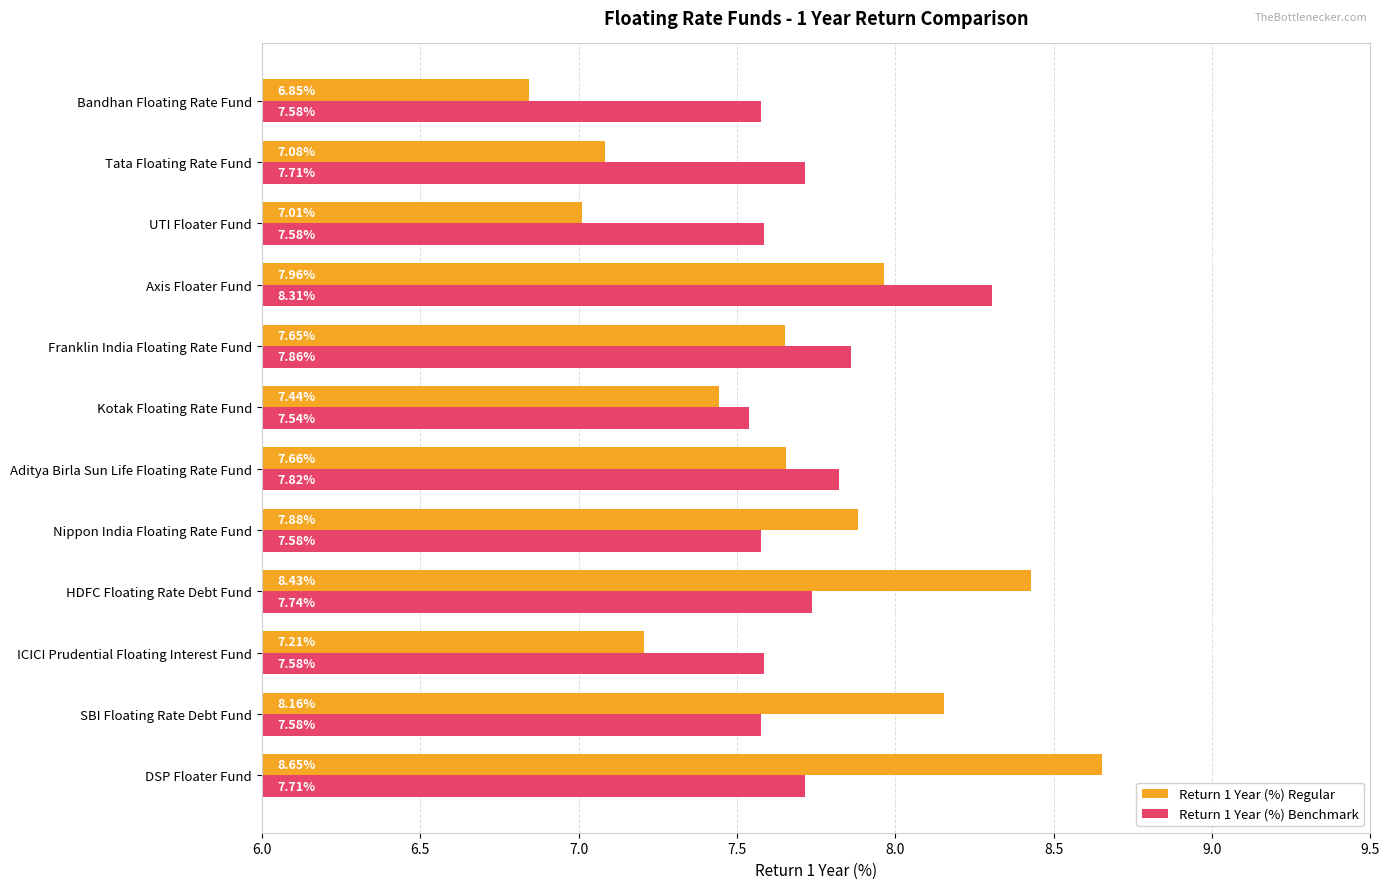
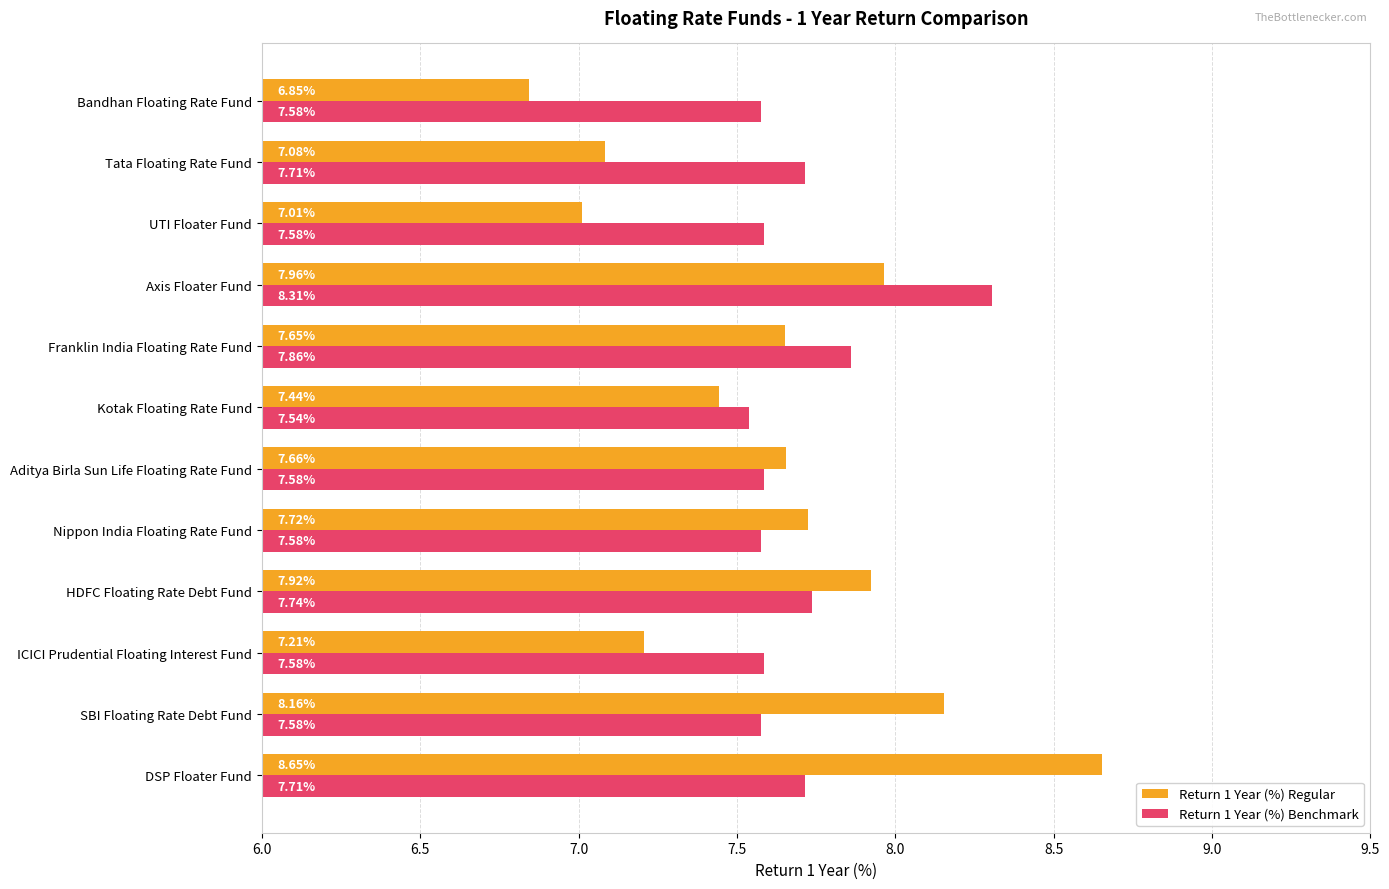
  {
    "Return 1 Year (%) Regular": {
      "Bandhan Floating Rate Fund": "6.85%",
      "Tata Floating Rate Fund": "7.08%",
      "UTI Floater Fund": "7.01%",
      "Axis Floater Fund": "7.96%",
      "Franklin India Floating Rate Fund": "7.65%",
      "Kotak Floating Rate Fund": "7.44%",
      "Aditya Birla Sun Life Floating Rate Fund": "7.66%",
-     "Nippon India Floating Rate Fund": "7.88%",
-     "HDFC Floating Rate Debt Fund": "8.43%",
+     "Nippon India Floating Rate Fund": "7.72%",
+     "HDFC Floating Rate Debt Fund": "7.92%",
      "ICICI Prudential Floating Interest Fund": "7.21%",
      "SBI Floating Rate Debt Fund": "8.16%",
      "DSP Floater Fund": "8.65%"
    },
    "Return 1 Year (%) Benchmark": {
      "Bandhan Floating Rate Fund": "7.58%",
      "Tata Floating Rate Fund": "7.71%",
      "UTI Floater Fund": "7.58%",
      "Axis Floater Fund": "8.31%",
      "Franklin India Floating Rate Fund": "7.86%",
      "Kotak Floating Rate Fund": "7.54%",
-     "Aditya Birla Sun Life Floating Rate Fund": "7.82%",
+     "Aditya Birla Sun Life Floating Rate Fund": "7.58%",
      "Nippon India Floating Rate Fund": "7.58%",
      "HDFC Floating Rate Debt Fund": "7.74%",
      "ICICI Prudential Floating Interest Fund": "7.58%",
      "SBI Floating Rate Debt Fund": "7.58%",
      "DSP Floater Fund": "7.71%"
    }
  }
